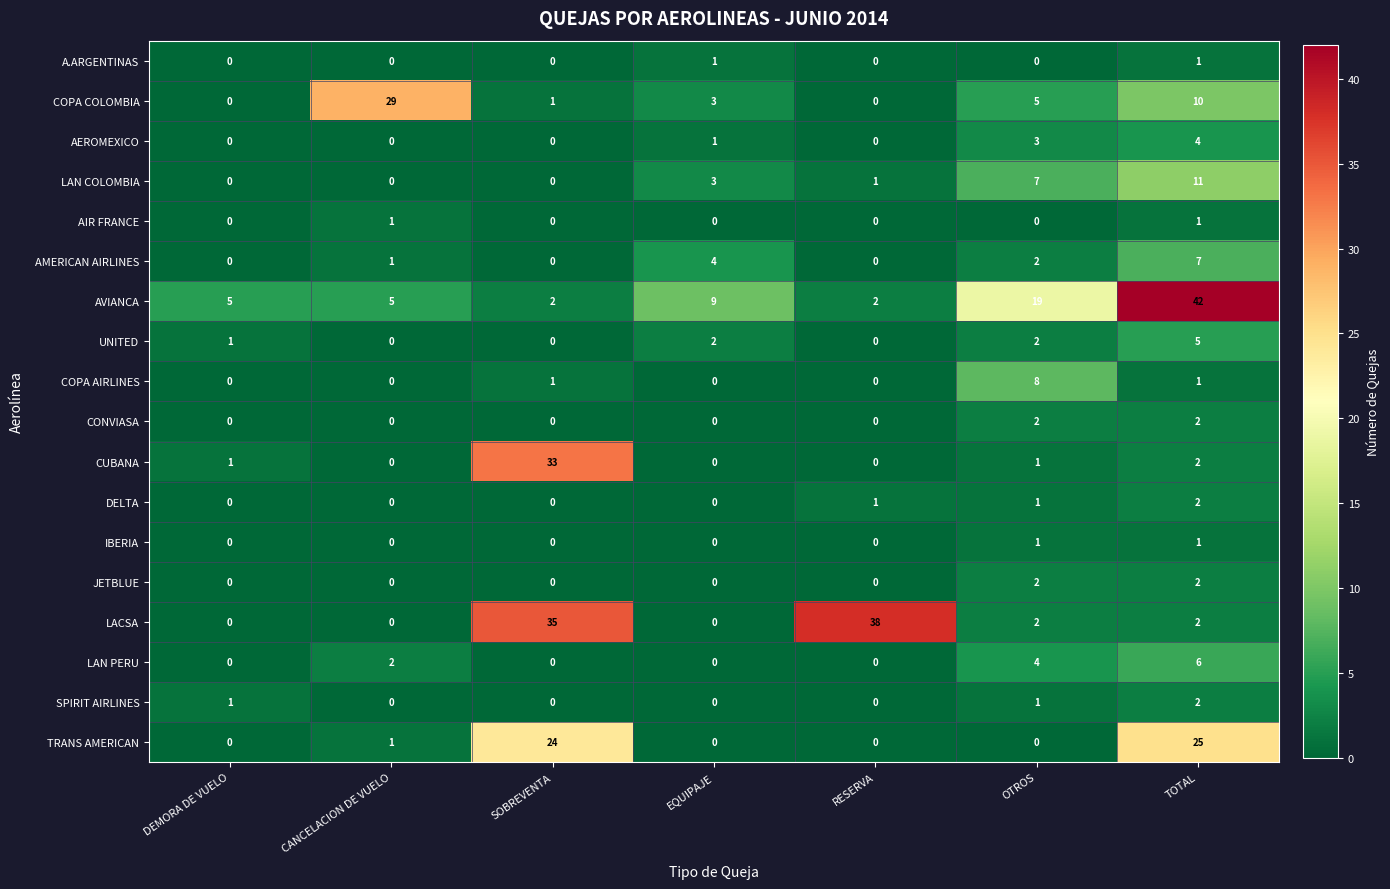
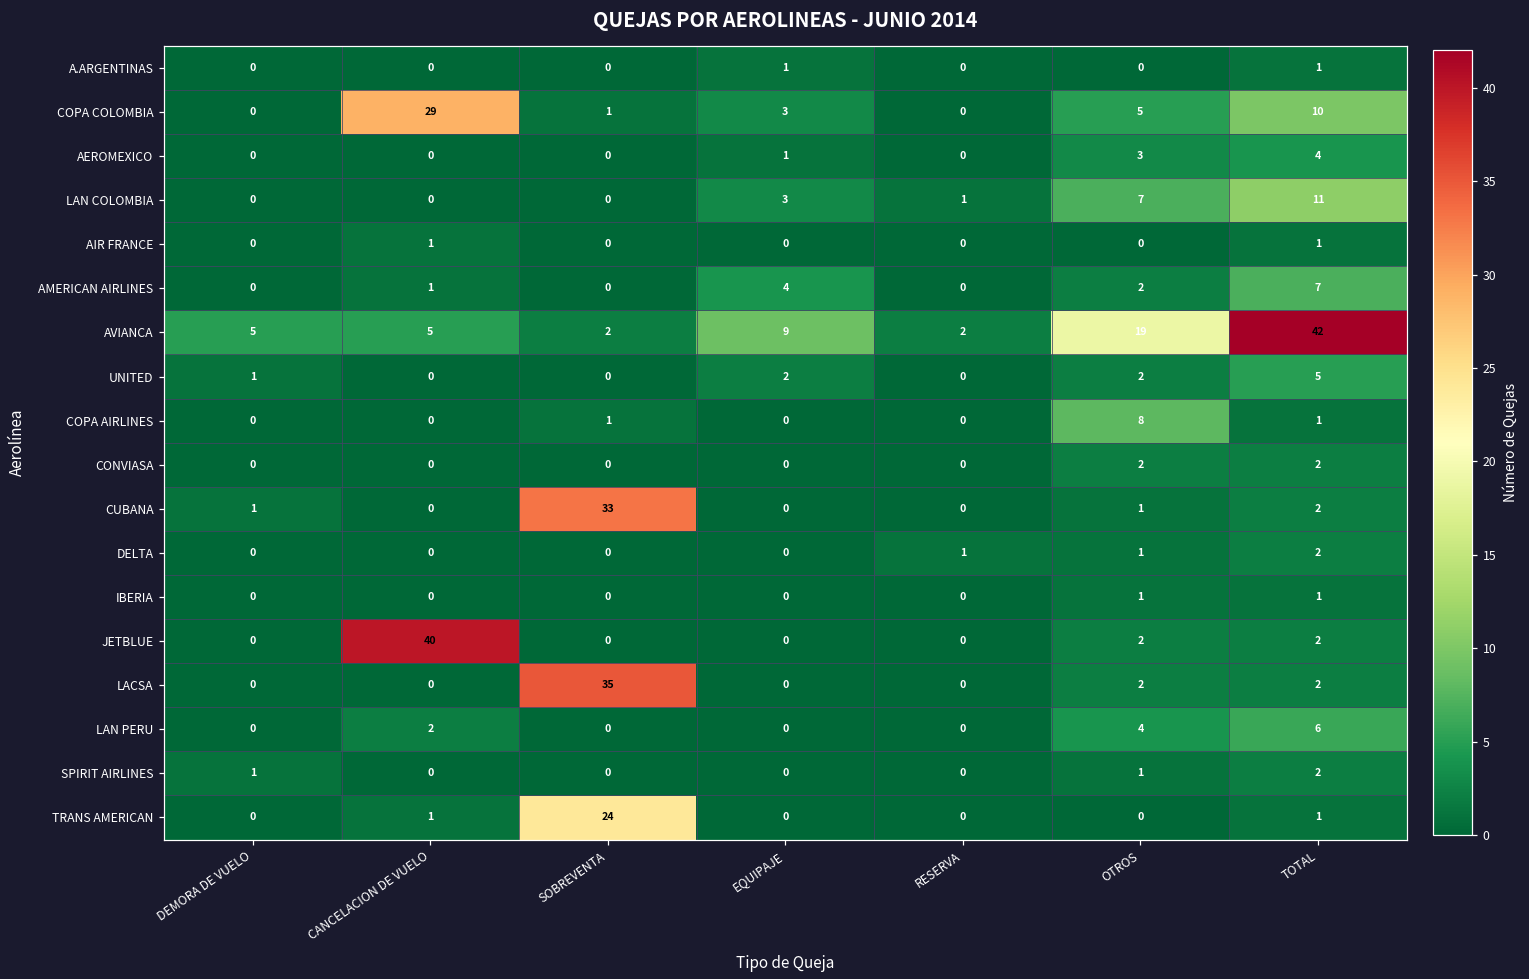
  {
    "A.ARGENTINAS": {
      "DEMORA DE VUELO": 0,
      "CANCELACION DE VUELO": 0,
      "SOBREVENTA": 0,
      "EQUIPAJE": 1,
      "RESERVA": 0,
      "OTROS": 0,
      "TOTAL": 1
    },
    "COPA COLOMBIA": {
      "DEMORA DE VUELO": 0,
      "CANCELACION DE VUELO": 29,
      "SOBREVENTA": 1,
      "EQUIPAJE": 3,
      "RESERVA": 0,
      "OTROS": 5,
      "TOTAL": 10
    },
    "AEROMEXICO": {
      "DEMORA DE VUELO": 0,
      "CANCELACION DE VUELO": 0,
      "SOBREVENTA": 0,
      "EQUIPAJE": 1,
      "RESERVA": 0,
      "OTROS": 3,
      "TOTAL": 4
    },
    "LAN COLOMBIA": {
      "DEMORA DE VUELO": 0,
      "CANCELACION DE VUELO": 0,
      "SOBREVENTA": 0,
      "EQUIPAJE": 3,
      "RESERVA": 1,
      "OTROS": 7,
      "TOTAL": 11
    },
    "AIR FRANCE": {
      "DEMORA DE VUELO": 0,
      "CANCELACION DE VUELO": 1,
      "SOBREVENTA": 0,
      "EQUIPAJE": 0,
      "RESERVA": 0,
      "OTROS": 0,
      "TOTAL": 1
    },
    "AMERICAN AIRLINES": {
      "DEMORA DE VUELO": 0,
      "CANCELACION DE VUELO": 1,
      "SOBREVENTA": 0,
      "EQUIPAJE": 4,
      "RESERVA": 0,
      "OTROS": 2,
      "TOTAL": 7
    },
    "AVIANCA": {
      "DEMORA DE VUELO": 5,
      "CANCELACION DE VUELO": 5,
      "SOBREVENTA": 2,
      "EQUIPAJE": 9,
      "RESERVA": 2,
      "OTROS": 19,
      "TOTAL": 42
    },
    "UNITED": {
      "DEMORA DE VUELO": 1,
      "CANCELACION DE VUELO": 0,
      "SOBREVENTA": 0,
      "EQUIPAJE": 2,
      "RESERVA": 0,
      "OTROS": 2,
      "TOTAL": 5
    },
    "COPA AIRLINES": {
      "DEMORA DE VUELO": 0,
      "CANCELACION DE VUELO": 0,
      "SOBREVENTA": 1,
      "EQUIPAJE": 0,
      "RESERVA": 0,
      "OTROS": 8,
      "TOTAL": 1
    },
    "CONVIASA": {
      "DEMORA DE VUELO": 0,
      "CANCELACION DE VUELO": 0,
      "SOBREVENTA": 0,
      "EQUIPAJE": 0,
      "RESERVA": 0,
      "OTROS": 2,
      "TOTAL": 2
    },
    "CUBANA": {
      "DEMORA DE VUELO": 1,
      "CANCELACION DE VUELO": 0,
      "SOBREVENTA": 33,
      "EQUIPAJE": 0,
      "RESERVA": 0,
      "OTROS": 1,
      "TOTAL": 2
    },
    "DELTA": {
      "DEMORA DE VUELO": 0,
      "CANCELACION DE VUELO": 0,
      "SOBREVENTA": 0,
      "EQUIPAJE": 0,
      "RESERVA": 1,
      "OTROS": 1,
      "TOTAL": 2
    },
    "IBERIA": {
      "DEMORA DE VUELO": 0,
      "CANCELACION DE VUELO": 0,
      "SOBREVENTA": 0,
      "EQUIPAJE": 0,
      "RESERVA": 0,
      "OTROS": 1,
      "TOTAL": 1
    },
    "JETBLUE": {
      "DEMORA DE VUELO": 0,
-     "CANCELACION DE VUELO": 0,
+     "CANCELACION DE VUELO": 40,
      "SOBREVENTA": 0,
      "EQUIPAJE": 0,
      "RESERVA": 0,
      "OTROS": 2,
      "TOTAL": 2
    },
    "LACSA": {
      "DEMORA DE VUELO": 0,
      "CANCELACION DE VUELO": 0,
      "SOBREVENTA": 35,
      "EQUIPAJE": 0,
-     "RESERVA": 38,
+     "RESERVA": 0,
      "OTROS": 2,
      "TOTAL": 2
    },
    "LAN PERU": {
      "DEMORA DE VUELO": 0,
      "CANCELACION DE VUELO": 2,
      "SOBREVENTA": 0,
      "EQUIPAJE": 0,
      "RESERVA": 0,
      "OTROS": 4,
      "TOTAL": 6
    },
    "SPIRIT AIRLINES": {
      "DEMORA DE VUELO": 1,
      "CANCELACION DE VUELO": 0,
      "SOBREVENTA": 0,
      "EQUIPAJE": 0,
      "RESERVA": 0,
      "OTROS": 1,
      "TOTAL": 2
    },
    "TRANS AMERICAN": {
      "DEMORA DE VUELO": 0,
      "CANCELACION DE VUELO": 1,
      "SOBREVENTA": 24,
      "EQUIPAJE": 0,
      "RESERVA": 0,
      "OTROS": 0,
-     "TOTAL": 25
+     "TOTAL": 1
    }
  }
